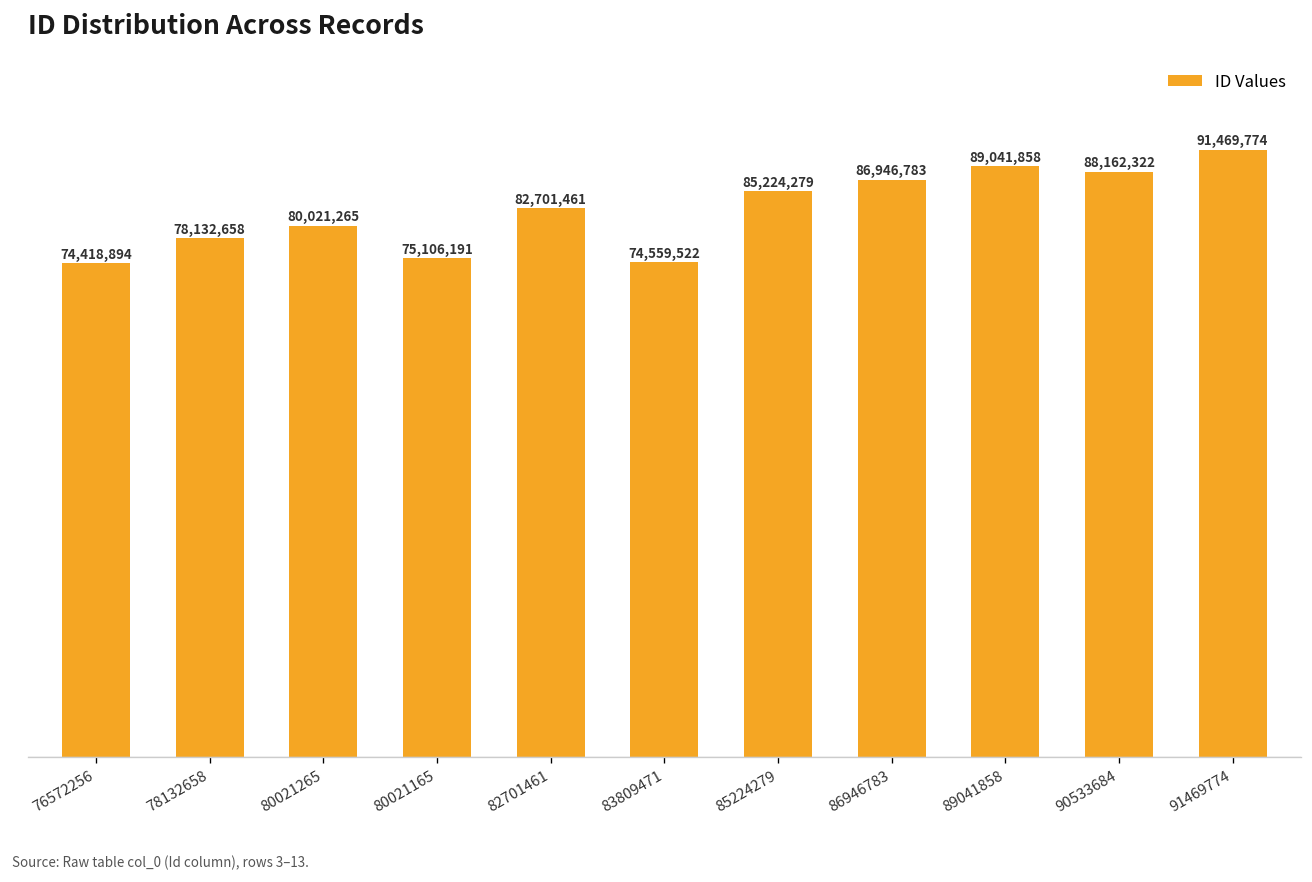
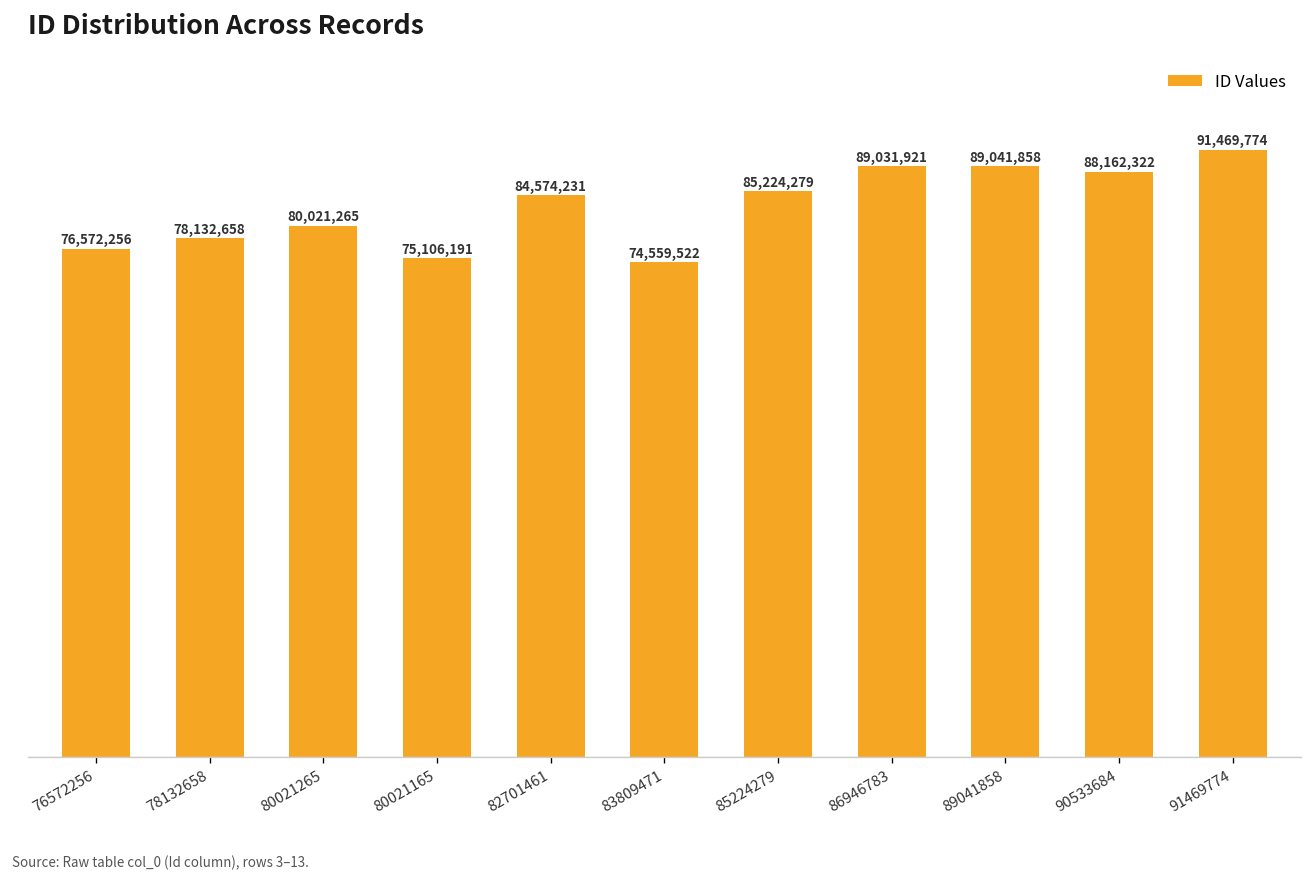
  {
-   "76572256": "74,418,894",
+   "76572256": "76,572,256",
    "78132658": "78,132,658",
    "80021265": "80,021,265",
    "80021165": "75,106,191",
-   "82701461": "82,701,461",
+   "82701461": "84,574,231",
    "83809471": "74,559,522",
    "85224279": "85,224,279",
-   "86946783": "86,946,783",
+   "86946783": "89,031,921",
    "89041858": "89,041,858",
    "90533684": "88,162,322",
    "91469774": "91,469,774"
  }
